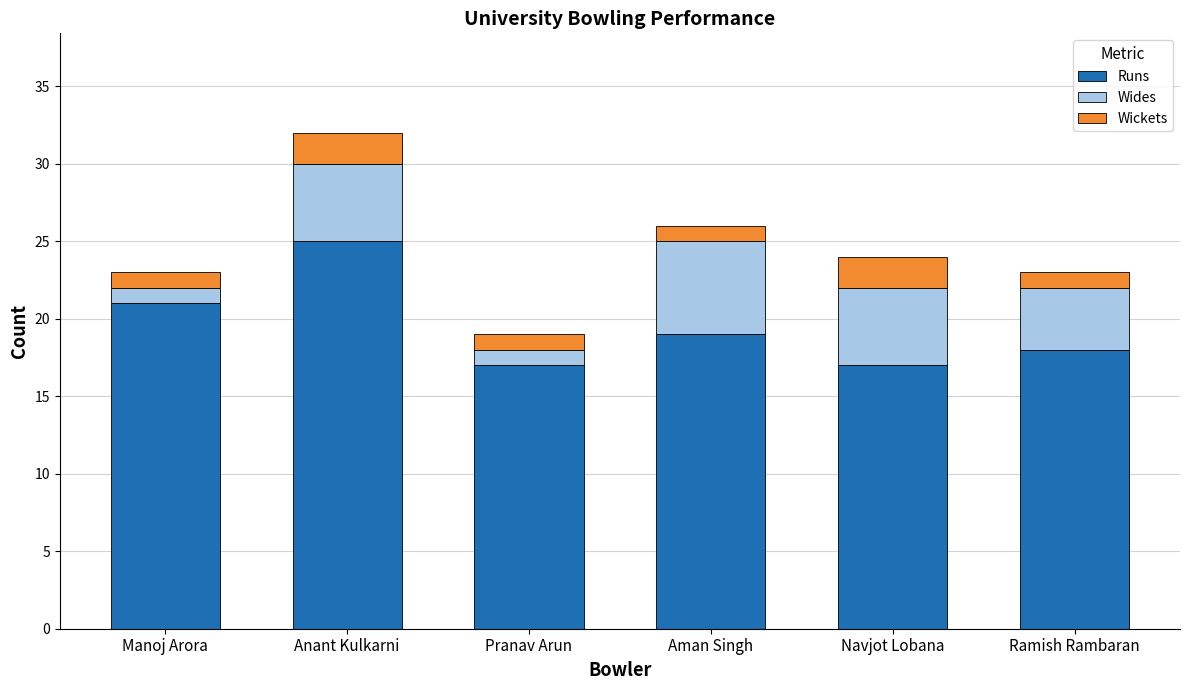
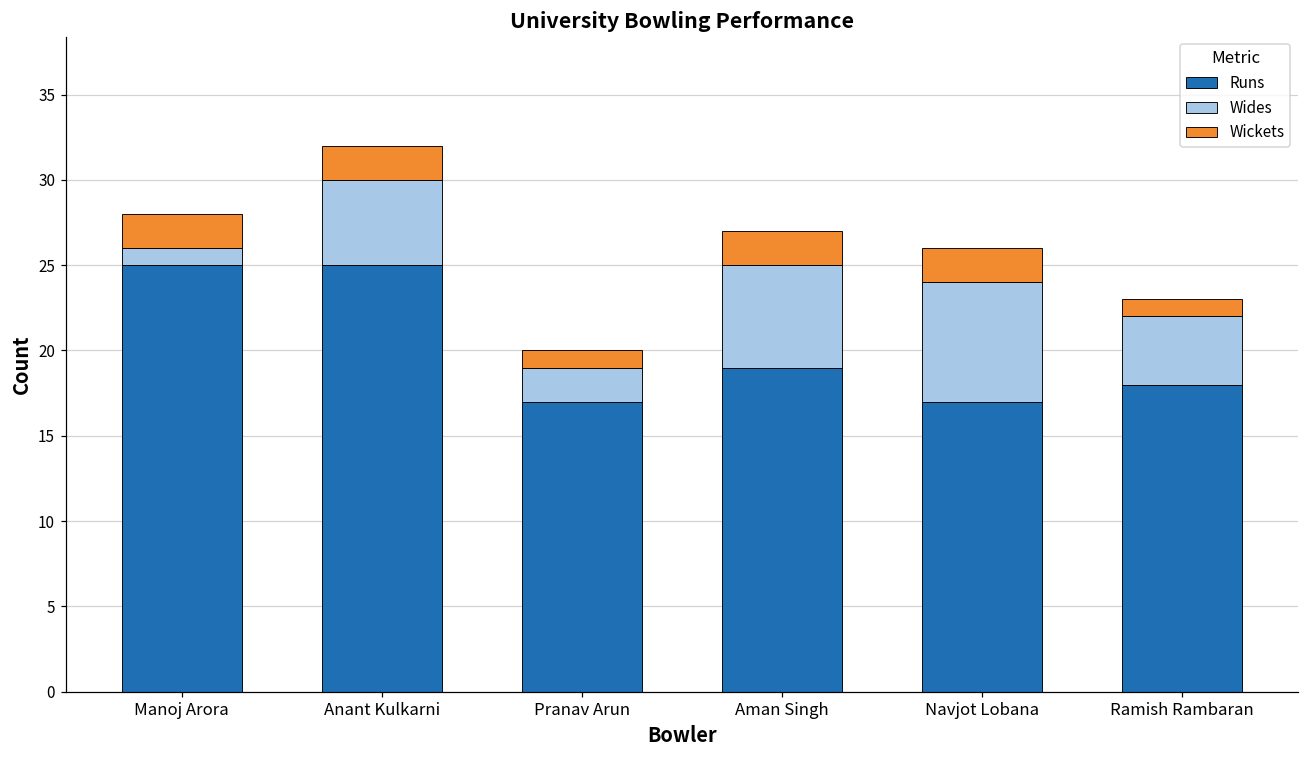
  {
    "Runs": {
-     "Manoj Arora": 21,
+     "Manoj Arora": 25,
      "Anant Kulkarni": 25,
      "Pranav Arun": 17,
      "Aman Singh": 19,
      "Navjot Lobana": 17,
      "Ramish Rambaran": 18
    },
    "Wides": {
      "Manoj Arora": 1,
      "Anant Kulkarni": 5,
-     "Pranav Arun": 1,
+     "Pranav Arun": 2,
      "Aman Singh": 6,
-     "Navjot Lobana": 5,
+     "Navjot Lobana": 7,
      "Ramish Rambaran": 4
    },
    "Wickets": {
-     "Manoj Arora": 1,
+     "Manoj Arora": 2,
      "Anant Kulkarni": 2,
      "Pranav Arun": 1,
-     "Aman Singh": 1,
+     "Aman Singh": 2,
      "Navjot Lobana": 2,
      "Ramish Rambaran": 1
    }
  }
